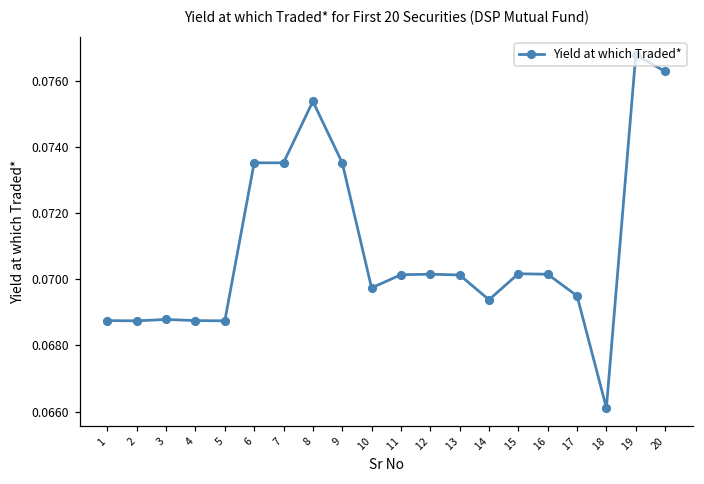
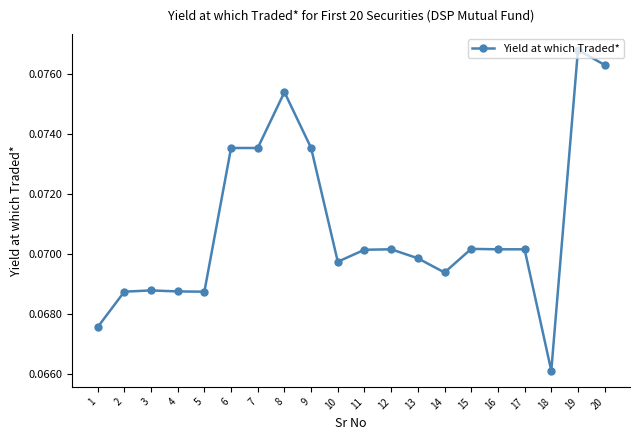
  {
-   "1": 0.0688,
+   "1": 0.0676,
    "2": 0.0687,
    "3": 0.0688,
    "4": 0.0688,
    "5": 0.0687,
    "6": 0.0735,
    "7": 0.0735,
    "8": 0.0754,
    "9": 0.0735,
    "10": 0.0697,
    "11": 0.0701,
    "12": 0.0702,
-   "13": 0.0701,
+   "13": 0.0699,
    "14": 0.0694,
    "15": 0.0702,
    "16": 0.0702,
-   "17": 0.0695,
+   "17": 0.0702,
    "18": 0.0661,
    "20": 0.0763
  }
